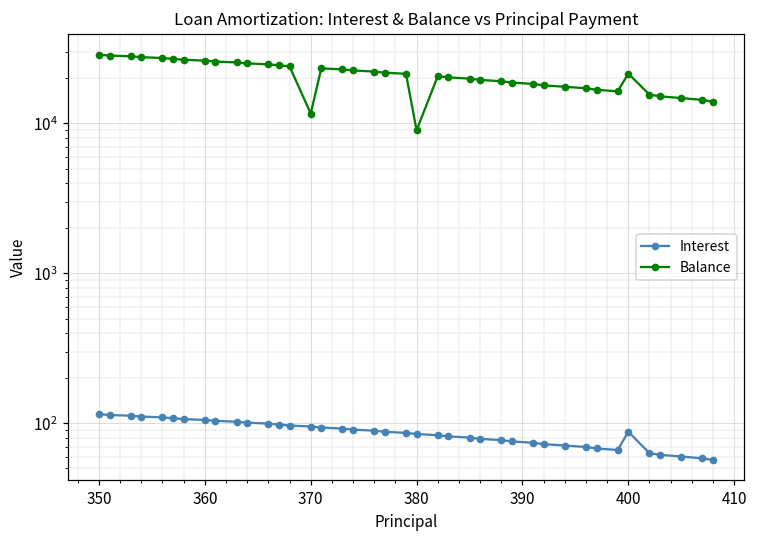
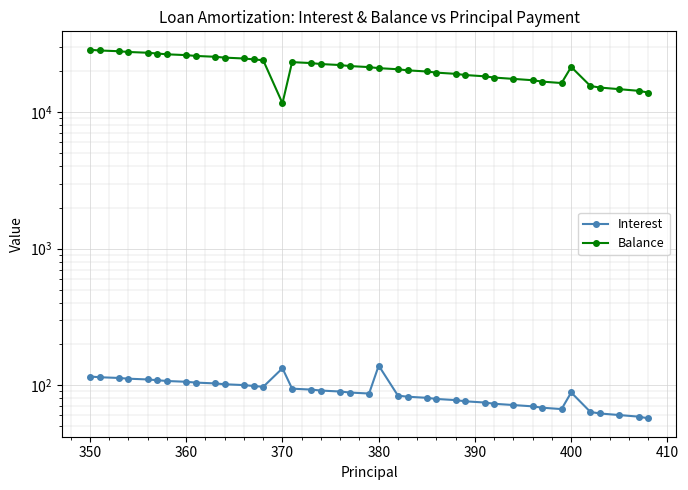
  {
    "Interest": {
      "350": 120,
      "360": 110,
-     "370": 100,
-     "380": 80,
+     "370": 130,
+     "380": 140,
      "400": 90
    },
    "Balance": {
      "350": 29000,
      "360": 26000,
      "370": 12000,
-     "380": 9000,
+     "380": 21000,
      "400": 22000
    }
  }
